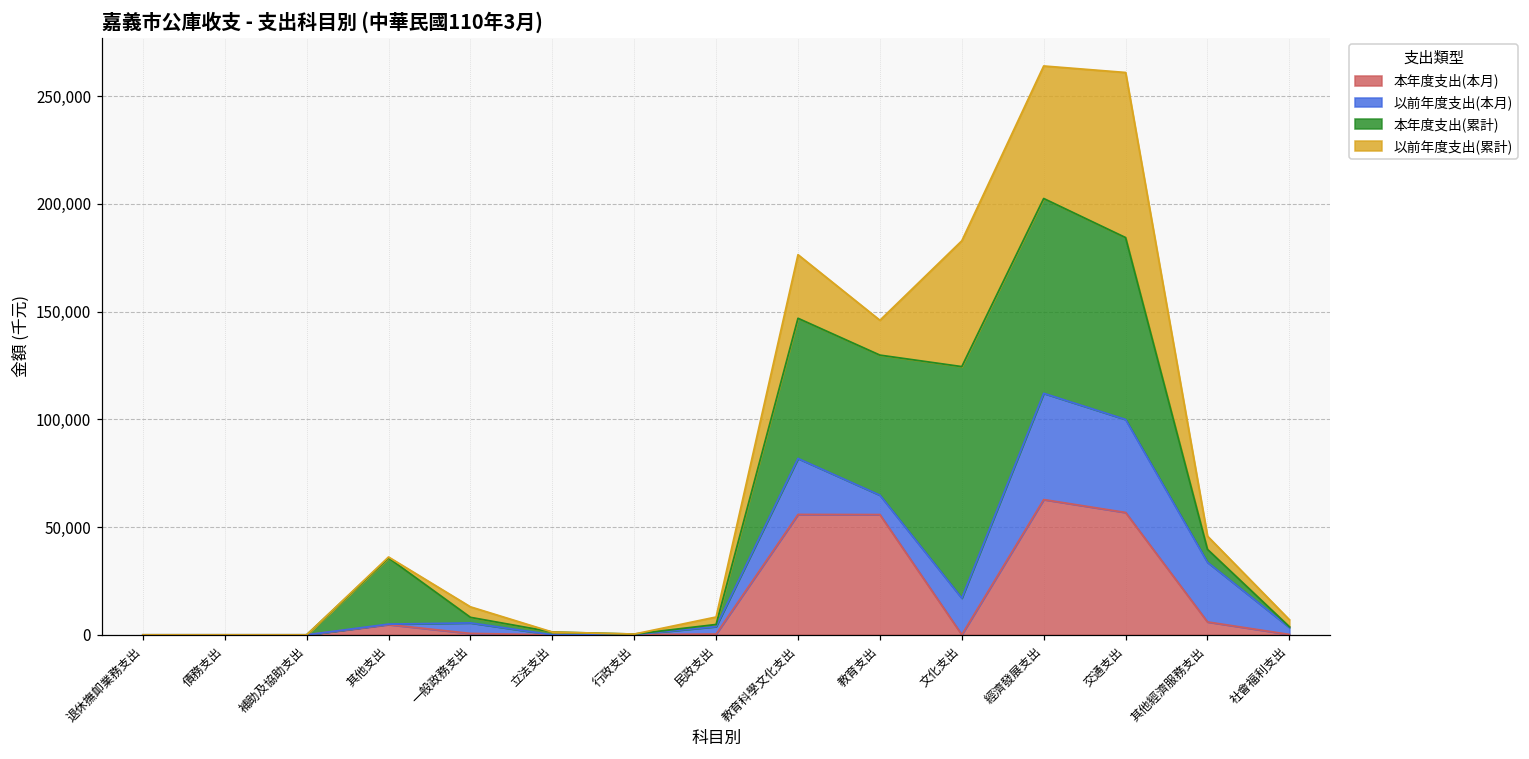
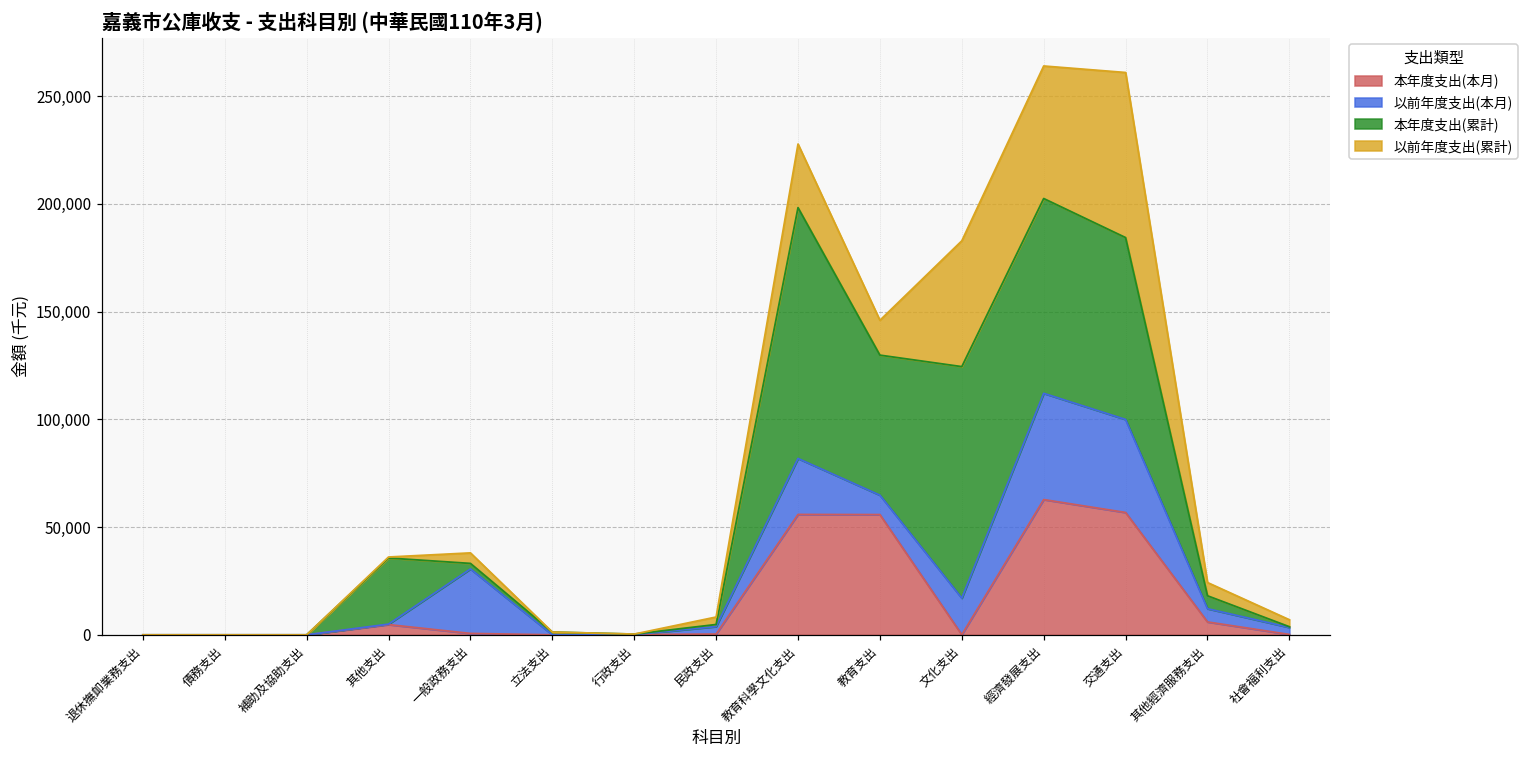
  {
    "本年度支出(本月)": {
      "一般政務支出": "1,000",
      "民政支出": "0",
      "教育科學文化支出": "56,000",
      "教育支出": "56,000",
      "文化支出": "0",
      "經濟發展支出": "63,000",
      "交通支出": "57,000",
      "其他經濟服務支出": "6,000",
      "社會福利支出": "0"
    },
    "以前年度支出(本月)": {
-     "一般政務支出": "5,000",
+     "一般政務支出": "30,000",
      "教育科學文化支出": "26,000",
      "教育支出": "9,000",
      "文化支出": "17,000",
      "經濟發展支出": "49,000",
      "交通支出": "43,000",
-     "其他經濟服務支出": "28,000"
+     "其他經濟服務支出": "6,000"
    },
    "本年度支出(累計)": {
      "一般政務支出": "3,000",
-     "教育科學文化支出": "65,000",
+     "教育科學文化支出": "116,000",
      "教育支出": "65,000",
      "文化支出": "107,000",
      "經濟發展支出": "90,000",
      "交通支出": "84,000",
      "其他經濟服務支出": "6,000"
    },
    "以前年度支出(累計)": {
      "一般政務支出": "5,000",
      "民政支出": "3,000",
      "教育科學文化支出": "30,000",
      "教育支出": "16,000",
      "文化支出": "58,000",
      "經濟發展支出": "62,000",
      "交通支出": "77,000",
      "其他經濟服務支出": "6,000",
      "社會福利支出": "3,000"
    }
  }
